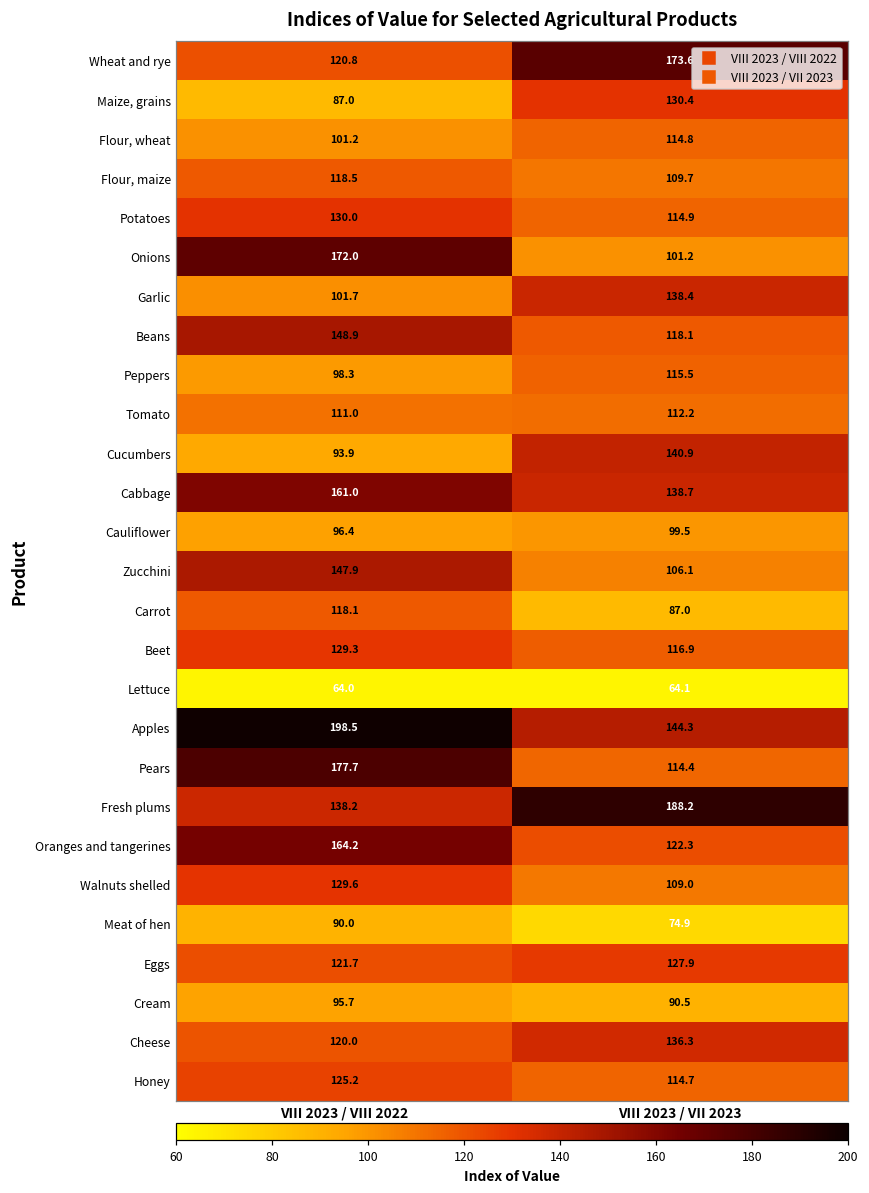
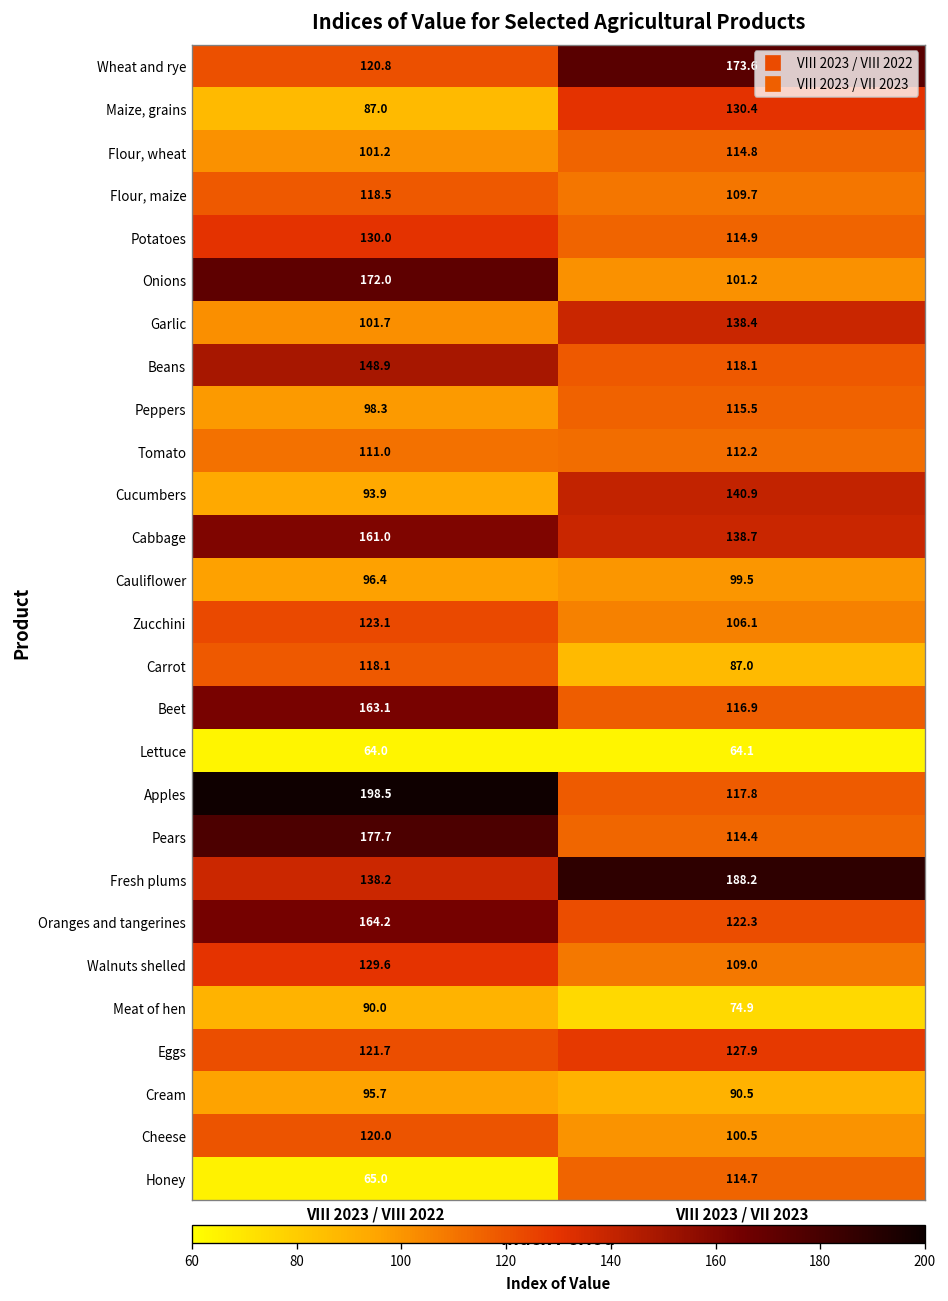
  {
    "Wheat and rye": {
      "VIII 2023 / VIII 2022": 120.8
    },
    "Maize, grains": {
      "VIII 2023 / VIII 2022": 87.0,
      "VIII 2023 / VII 2023": 130.4
    },
    "Flour, wheat": {
      "VIII 2023 / VIII 2022": 101.2,
      "VIII 2023 / VII 2023": 114.8
    },
    "Flour, maize": {
      "VIII 2023 / VIII 2022": 118.5,
      "VIII 2023 / VII 2023": 109.7
    },
    "Potatoes": {
      "VIII 2023 / VIII 2022": 130.0,
      "VIII 2023 / VII 2023": 114.9
    },
    "Onions": {
      "VIII 2023 / VIII 2022": 172.0,
      "VIII 2023 / VII 2023": 101.2
    },
    "Garlic": {
      "VIII 2023 / VIII 2022": 101.7,
      "VIII 2023 / VII 2023": 138.4
    },
    "Beans": {
      "VIII 2023 / VIII 2022": 148.9,
      "VIII 2023 / VII 2023": 118.1
    },
    "Peppers": {
      "VIII 2023 / VIII 2022": 98.3,
      "VIII 2023 / VII 2023": 115.5
    },
    "Tomato": {
      "VIII 2023 / VIII 2022": 111.0,
      "VIII 2023 / VII 2023": 112.2
    },
    "Cucumbers": {
      "VIII 2023 / VIII 2022": 93.9,
      "VIII 2023 / VII 2023": 140.9
    },
    "Cabbage": {
      "VIII 2023 / VIII 2022": 161.0,
      "VIII 2023 / VII 2023": 138.7
    },
    "Cauliflower": {
      "VIII 2023 / VIII 2022": 96.4,
      "VIII 2023 / VII 2023": 99.5
    },
    "Zucchini": {
-     "VIII 2023 / VIII 2022": 147.9,
+     "VIII 2023 / VIII 2022": 123.1,
      "VIII 2023 / VII 2023": 106.1
    },
    "Carrot": {
      "VIII 2023 / VIII 2022": 118.1,
      "VIII 2023 / VII 2023": 87.0
    },
    "Beet": {
-     "VIII 2023 / VIII 2022": 129.3,
+     "VIII 2023 / VIII 2022": 163.1,
      "VIII 2023 / VII 2023": 116.9
    },
    "Lettuce": {
      "VIII 2023 / VIII 2022": 64.0,
      "VIII 2023 / VII 2023": 64.1
    },
    "Apples": {
      "VIII 2023 / VIII 2022": 198.5,
-     "VIII 2023 / VII 2023": 144.3
+     "VIII 2023 / VII 2023": 117.8
    },
    "Pears": {
      "VIII 2023 / VIII 2022": 177.7,
      "VIII 2023 / VII 2023": 114.4
    },
    "Fresh plums": {
      "VIII 2023 / VIII 2022": 138.2,
      "VIII 2023 / VII 2023": 188.2
    },
    "Oranges and tangerines": {
      "VIII 2023 / VIII 2022": 164.2,
      "VIII 2023 / VII 2023": 122.3
    },
    "Walnuts shelled": {
      "VIII 2023 / VIII 2022": 129.6,
      "VIII 2023 / VII 2023": 109.0
    },
    "Meat of hen": {
      "VIII 2023 / VIII 2022": 90.0,
      "VIII 2023 / VII 2023": 74.9
    },
    "Eggs": {
      "VIII 2023 / VIII 2022": 121.7,
      "VIII 2023 / VII 2023": 127.9
    },
    "Cream": {
      "VIII 2023 / VIII 2022": 95.7,
      "VIII 2023 / VII 2023": 90.5
    },
    "Cheese": {
      "VIII 2023 / VIII 2022": 120.0,
-     "VIII 2023 / VII 2023": 136.3
+     "VIII 2023 / VII 2023": 100.5
    },
    "Honey": {
-     "VIII 2023 / VIII 2022": 125.2,
+     "VIII 2023 / VIII 2022": 65.0,
      "VIII 2023 / VII 2023": 114.7
    }
  }
